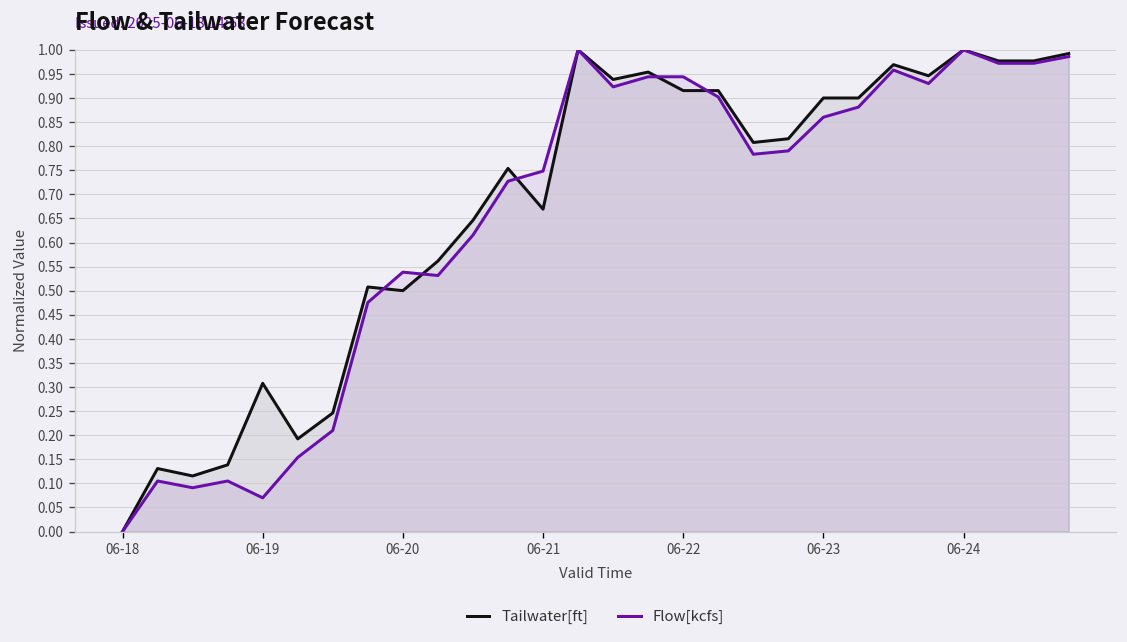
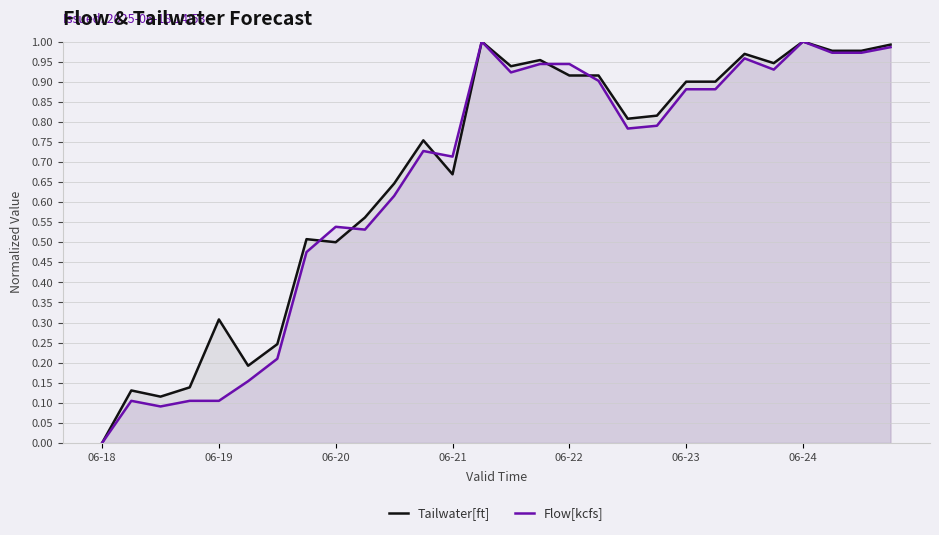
  {
    "Tailwater[ft]": {
      "06-19": 0.31,
      "06-20": 0.50,
      "06-21": 0.67,
      "06-22": 0.92,
      "06-23": 0.90
    },
    "Flow[kcfs]": {
-     "06-19": 0.07,
+     "06-19": 0.10,
      "06-20": 0.54,
-     "06-21": 0.75,
+     "06-21": 0.71,
      "06-22": 0.94,
-     "06-23": 0.86
+     "06-23": 0.88
    }
  }
